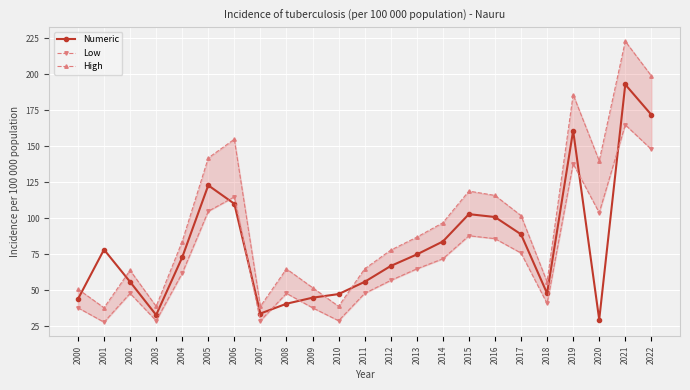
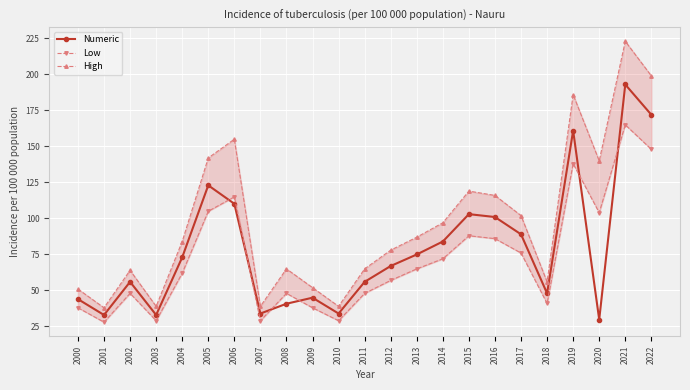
  {
    "Numeric": {
      "2000": 44,
-     "2001": 78,
+     "2001": 33,
      "2002": 56,
      "2003": 33,
      "2004": 73,
      "2005": 123,
      "2006": 110,
      "2007": 34,
      "2008": 41,
      "2009": 45,
-     "2010": 48,
+     "2010": 34,
      "2011": 56,
      "2012": 67,
      "2013": 75,
      "2014": 84,
      "2015": 103,
      "2016": 101,
      "2017": 89,
      "2018": 48,
      "2019": 161,
      "2020": 30,
      "2021": 193,
      "2022": 172
    }
  }
